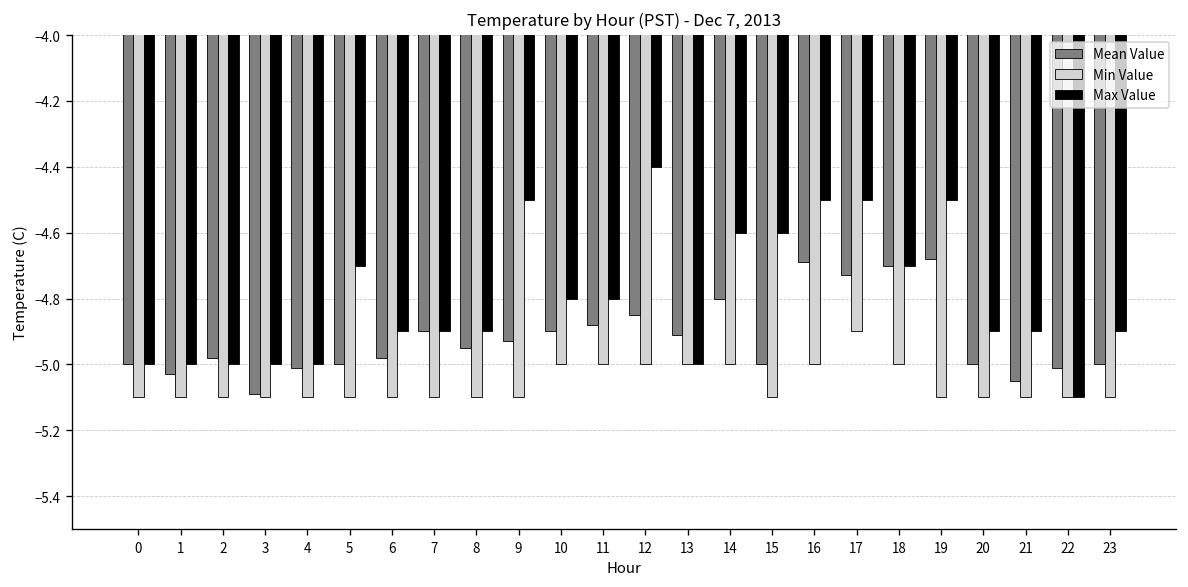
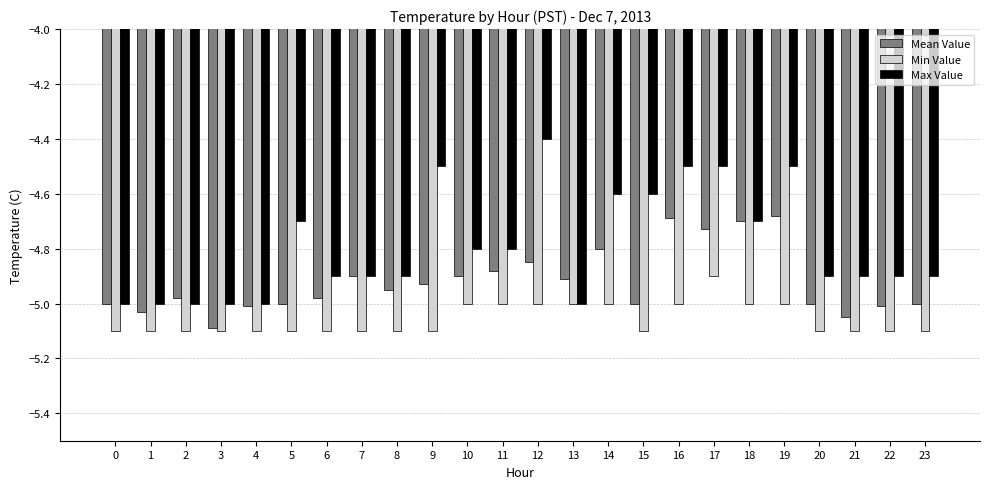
  {
    "Mean Value": {
      "0": -5.0,
      "1": -5.03,
      "2": -4.98,
      "3": -5.09,
      "4": -5.01,
      "5": -5.0,
      "6": -4.98,
      "7": -4.9,
      "8": -4.95,
      "9": -4.93,
      "10": -4.9,
      "11": -4.88,
      "12": -4.85,
      "13": -4.91,
      "14": -4.8,
      "15": -5.0,
      "16": -4.69,
      "17": -4.73,
      "18": -4.7,
      "19": -4.68,
      "20": -5.0,
      "21": -5.05,
      "22": -5.01,
      "23": -5.0
    },
    "Min Value": {
      "0": -5.1,
      "1": -5.1,
      "2": -5.1,
      "3": -5.1,
      "4": -5.1,
      "5": -5.1,
      "6": -5.1,
      "7": -5.1,
      "8": -5.1,
      "9": -5.1,
      "10": -5.0,
      "11": -5.0,
      "12": -5.0,
      "13": -5.0,
      "14": -5.0,
      "15": -5.1,
      "16": -5.0,
      "17": -4.9,
      "18": -5.0,
-     "19": -5.1,
+     "19": -5.0,
      "20": -5.1,
      "21": -5.1,
      "22": -5.1,
      "23": -5.1
    },
    "Max Value": {
      "0": -5.0,
      "1": -5.0,
      "2": -5.0,
      "3": -5.0,
      "4": -5.0,
      "5": -4.7,
      "6": -4.9,
      "7": -4.9,
      "8": -4.9,
      "9": -4.5,
      "10": -4.8,
      "11": -4.8,
      "12": -4.4,
      "13": -5.0,
      "14": -4.6,
      "15": -4.6,
      "16": -4.5,
      "17": -4.5,
      "18": -4.7,
      "19": -4.5,
      "20": -4.9,
      "21": -4.9,
-     "22": -5.1,
+     "22": -4.9,
      "23": -4.9
    }
  }
